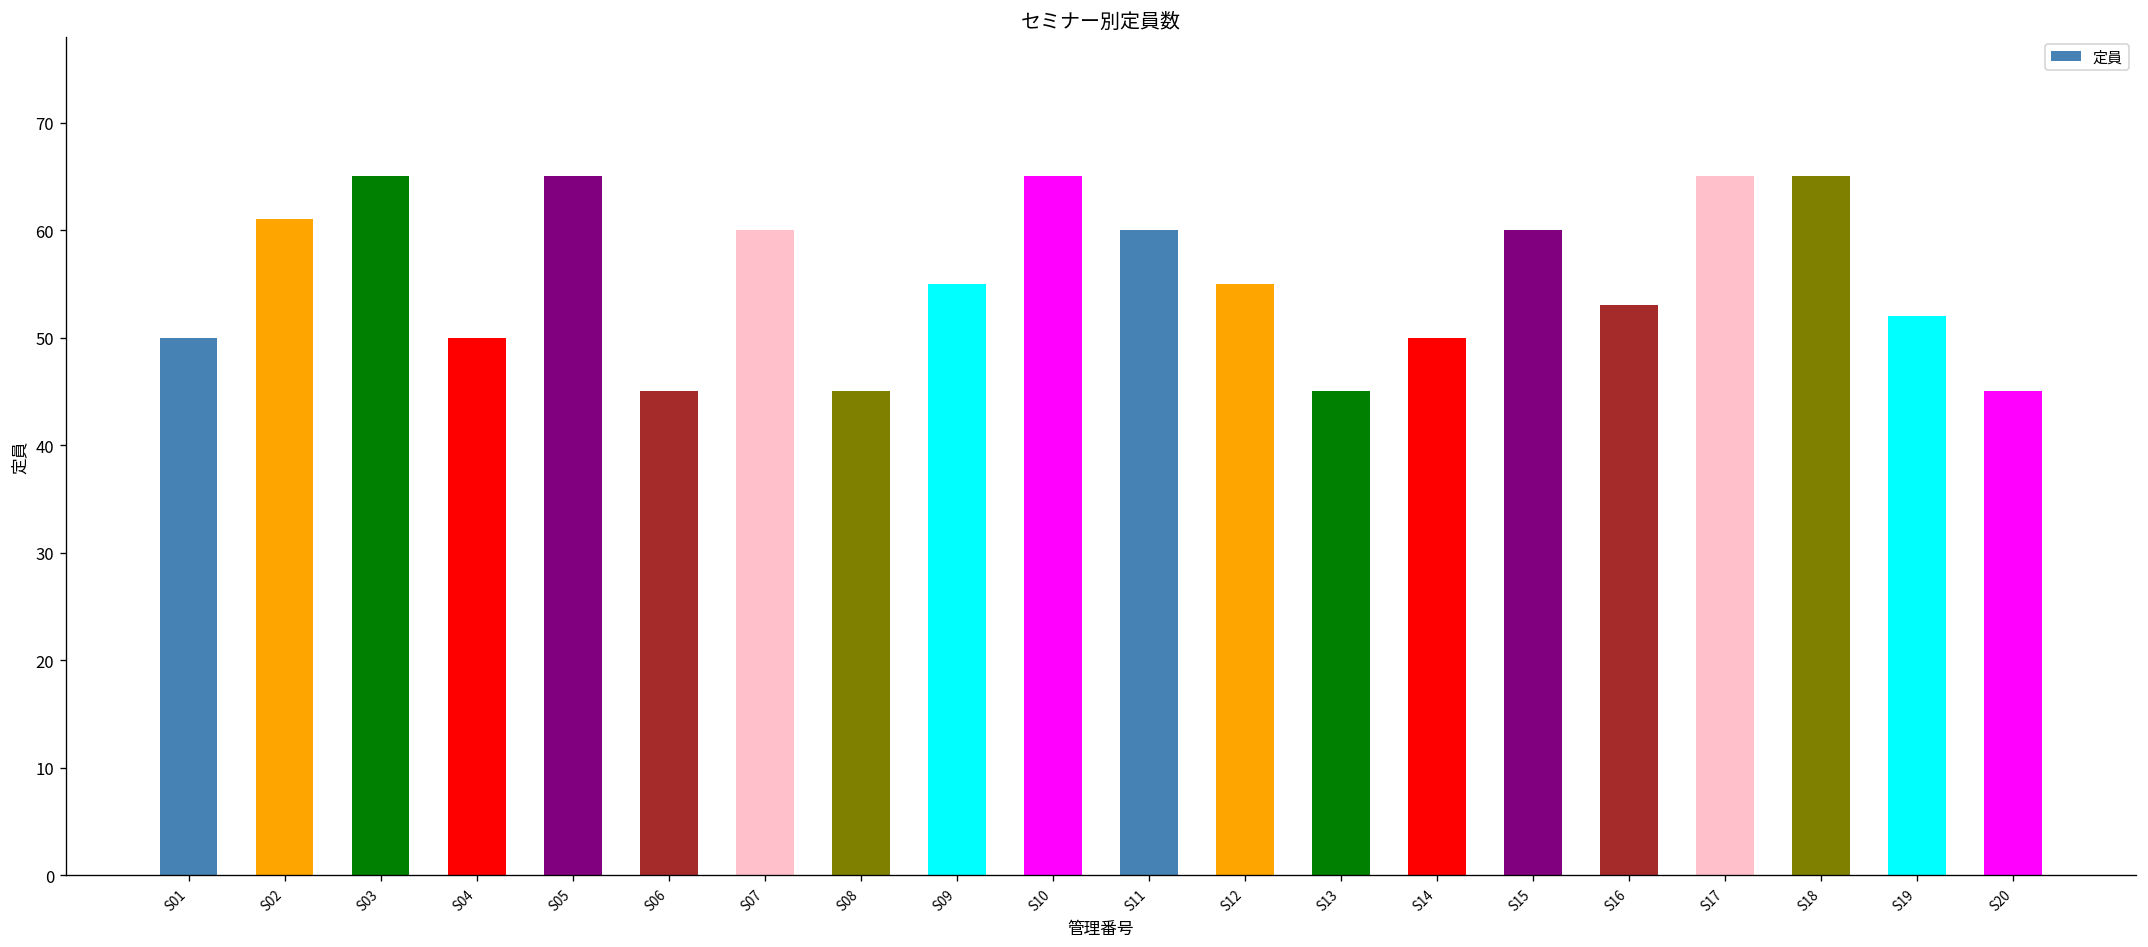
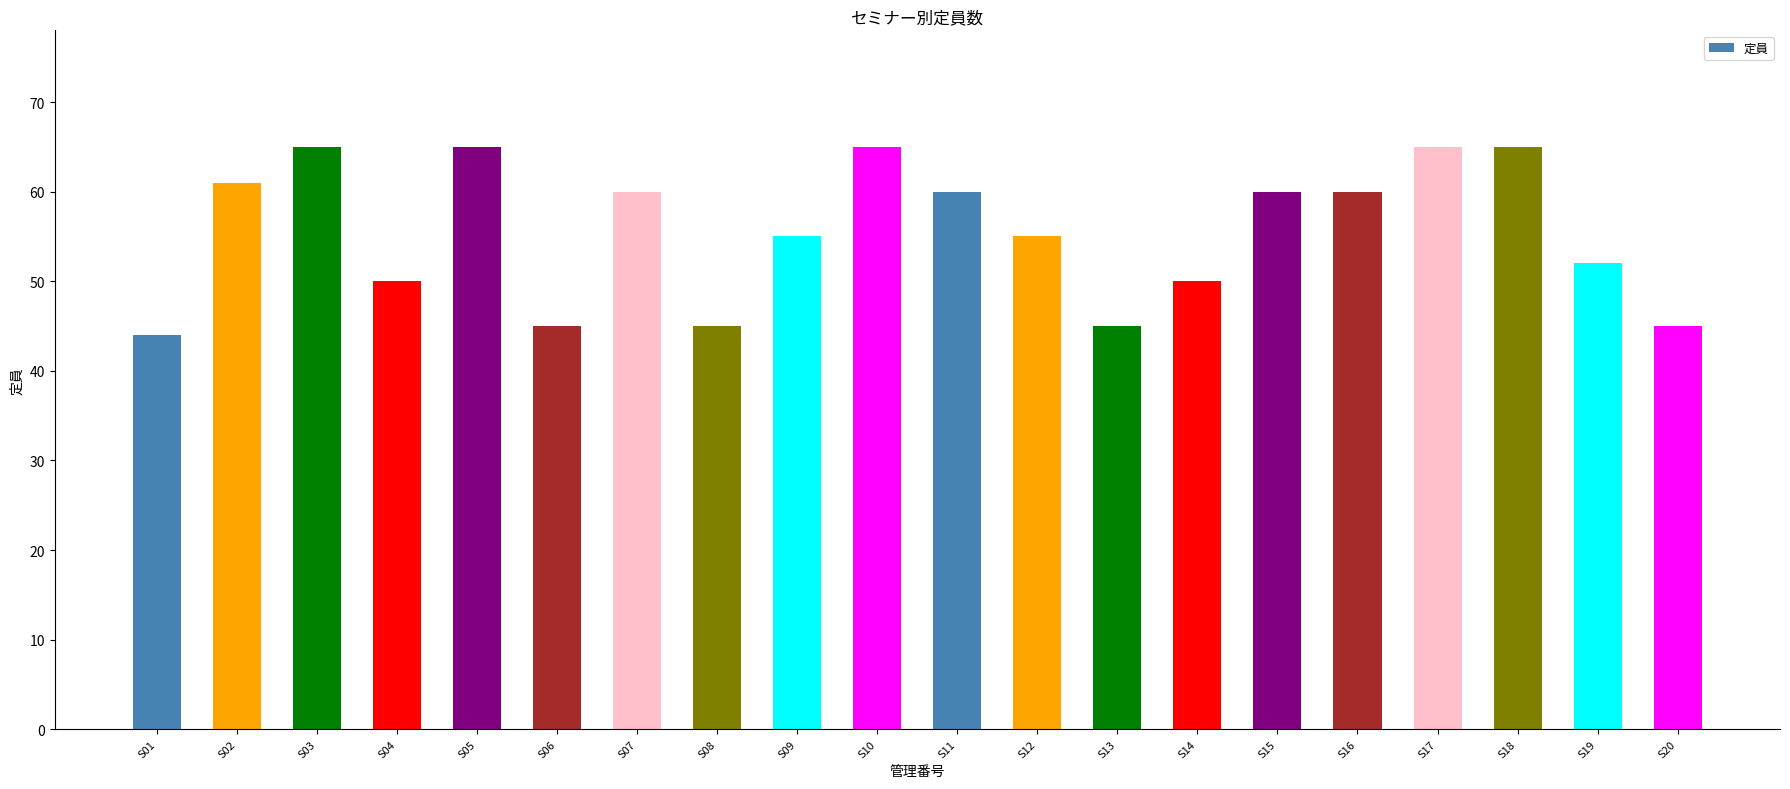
  {
-   "S01": 50,
+   "S01": 44,
    "S02": 61,
    "S03": 65,
    "S04": 50,
    "S05": 65,
    "S06": 45,
    "S07": 60,
    "S08": 45,
    "S09": 55,
    "S10": 65,
    "S11": 60,
    "S12": 55,
    "S13": 45,
    "S14": 50,
    "S15": 60,
-   "S16": 53,
+   "S16": 60,
    "S17": 65,
    "S18": 65,
    "S19": 52,
    "S20": 45
  }
